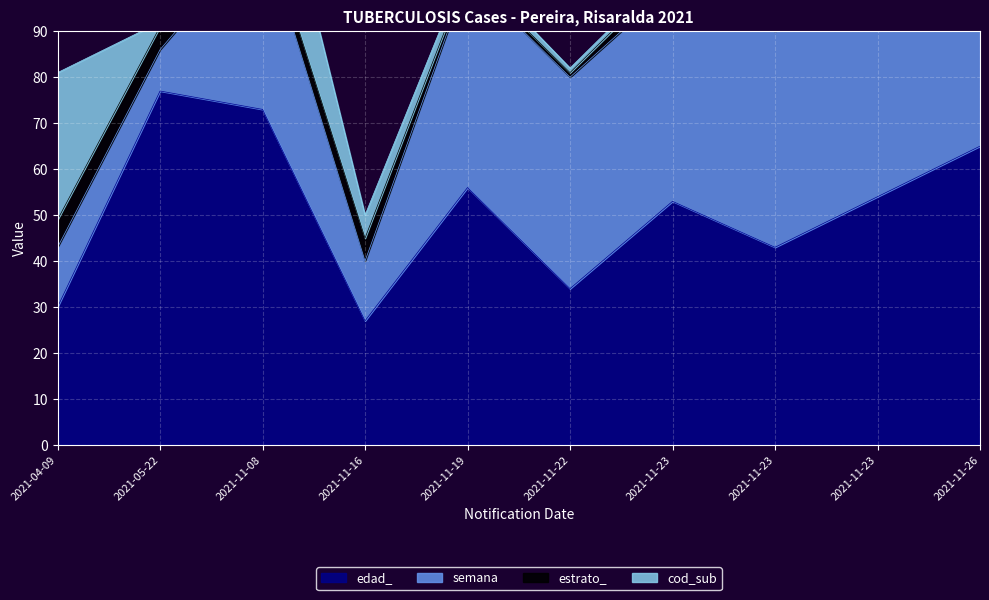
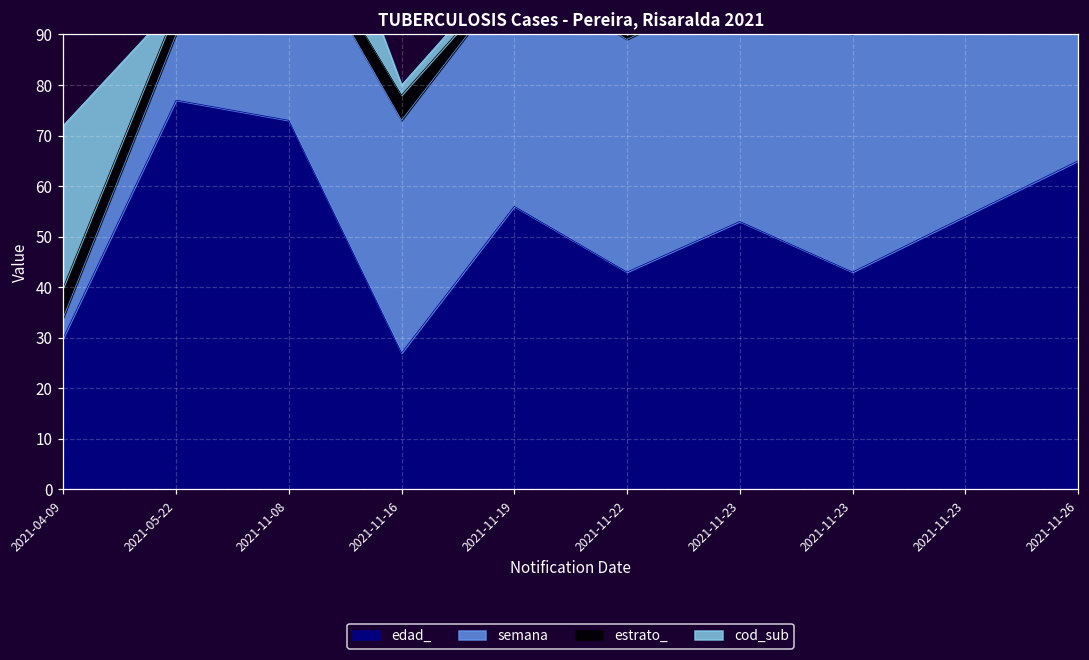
  {
    "edad_": {
      "2021-04-09": 30,
      "2021-05-22": 77,
      "2021-11-08": 73,
      "2021-11-16": 27,
      "2021-11-19": 56,
-     "2021-11-22": 34,
+     "2021-11-22": 43,
      "2021-11-26": 65
    },
    "semana": {
-     "2021-04-09": 13,
-     "2021-05-22": 9,
-     "2021-11-16": 13,
+     "2021-04-09": 4,
+     "2021-05-22": 13,
+     "2021-11-16": 46,
      "2021-11-22": 46
    },
    "estrato_": {
      "2021-04-09": 6,
      "2021-11-16": 5,
      "2021-11-22": 1
    },
    "cod_sub": {
      "2021-04-09": 32,
-     "2021-11-16": 5
+     "2021-11-16": 2
    }
  }
